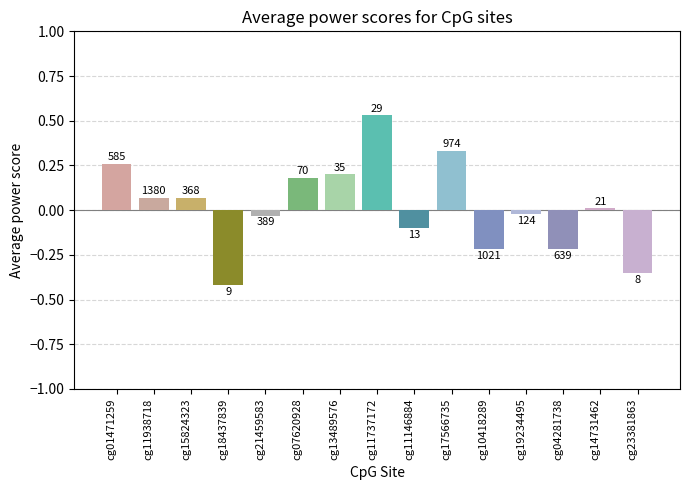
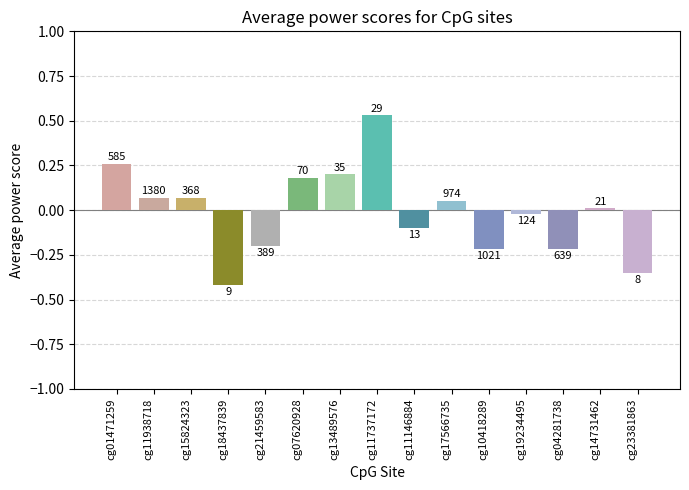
  {
-   "cg21459583": -0.03,
-   "cg17566735": 0.33
+   "cg21459583": -0.20,
+   "cg17566735": 0.05
  }
